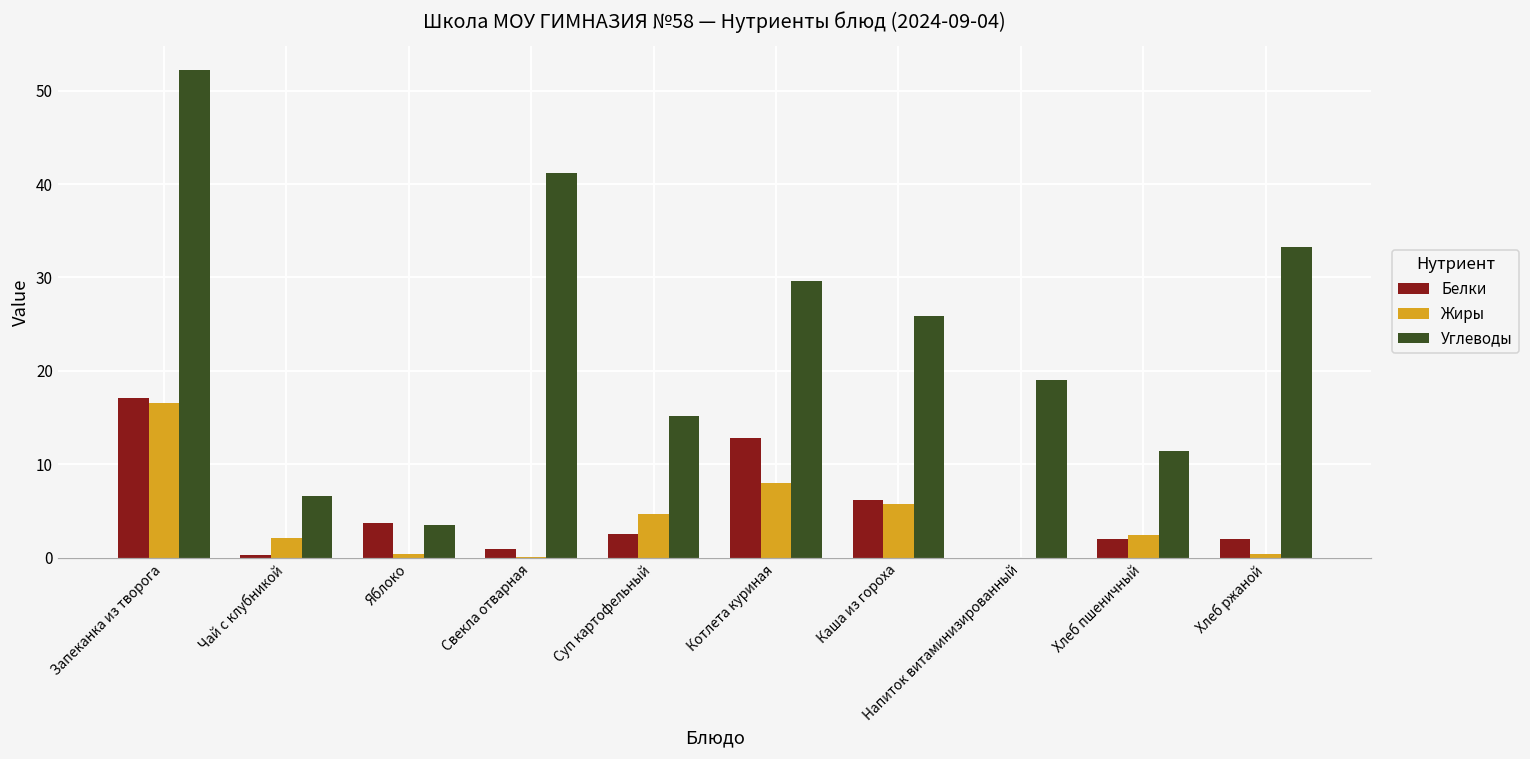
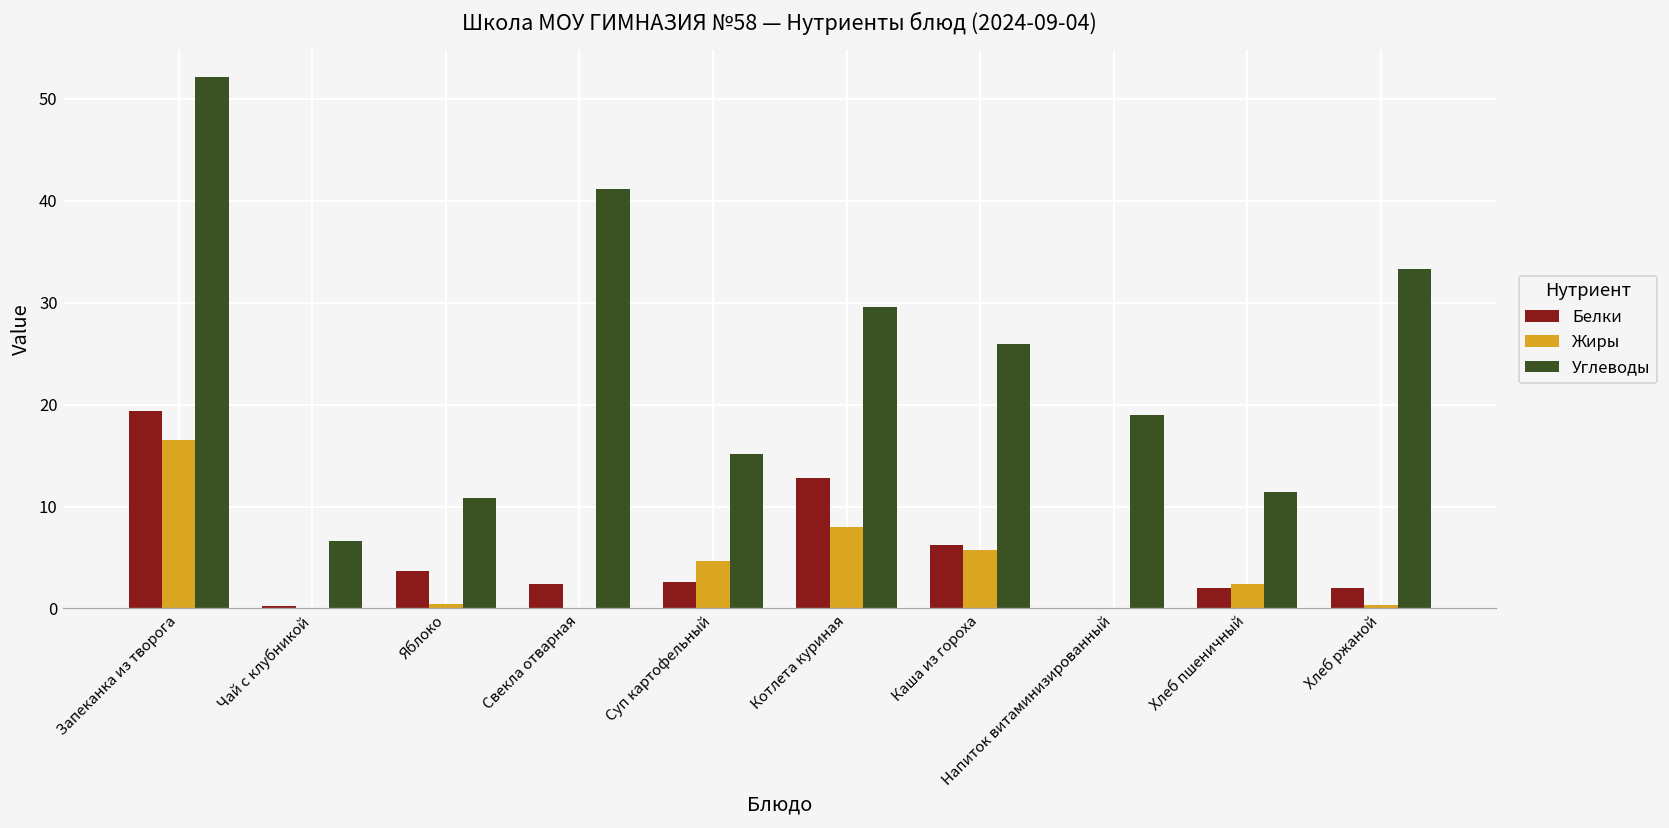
  {
    "Белки": {
-     "Запеканка из творога": 17,
+     "Запеканка из творога": 19,
      "Яблоко": 4,
-     "Свекла отварная": 1,
+     "Свекла отварная": 2,
      "Суп картофельный": 3,
      "Котлета куриная": 13,
      "Каша из гороха": 6,
      "Напиток витаминизированный": 0,
      "Хлеб пшеничный": 2,
      "Хлеб ржаной": 2
    },
    "Жиры": {
      "Запеканка из творога": 17,
-     "Чай с клубникой": 2,
+     "Чай с клубникой": 0,
      "Яблоко": 0,
      "Суп картофельный": 5,
      "Котлета куриная": 8,
      "Каша из гороха": 6,
      "Напиток витаминизированный": 0,
      "Хлеб пшеничный": 2,
      "Хлеб ржаной": 0
    },
    "Углеводы": {
      "Запеканка из творога": 52,
      "Чай с клубникой": 7,
-     "Яблоко": 4,
+     "Яблоко": 11,
      "Свекла отварная": 41,
      "Суп картофельный": 15,
      "Котлета куриная": 30,
      "Каша из гороха": 26,
      "Напиток витаминизированный": 19,
      "Хлеб пшеничный": 11,
      "Хлеб ржаной": 33
    }
  }
